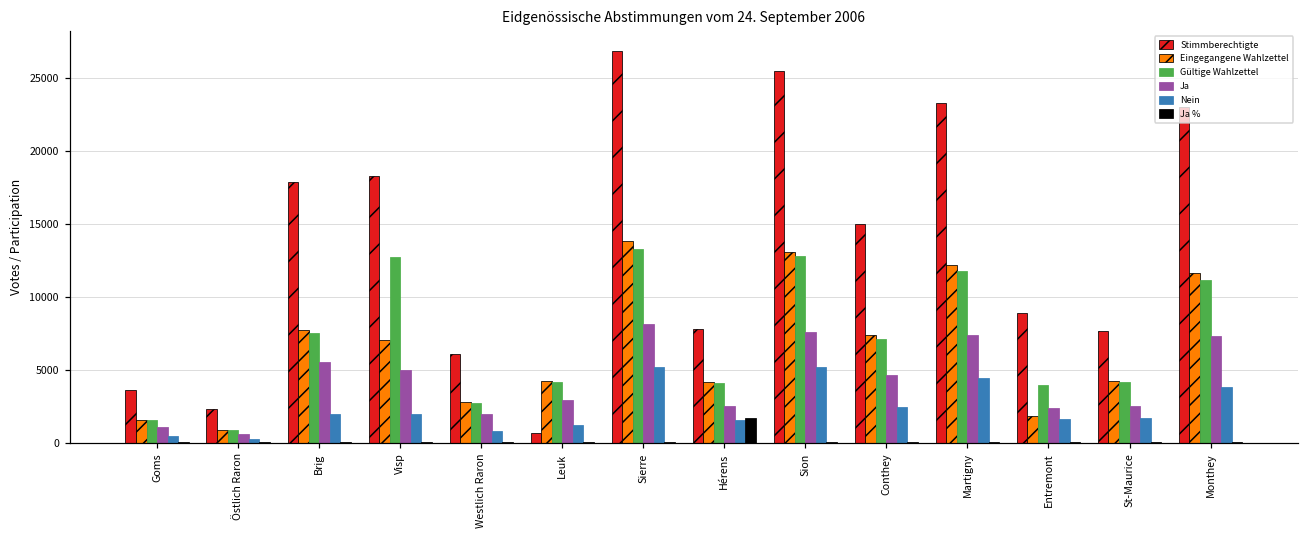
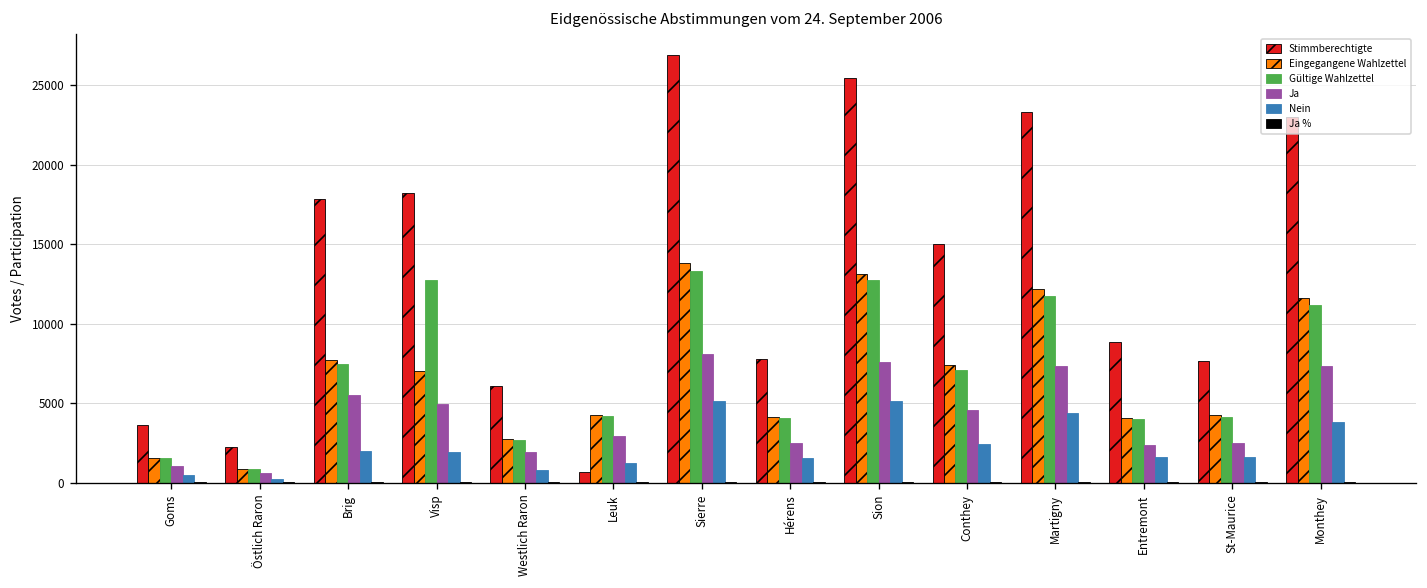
  {
    "Stimmberechtigte": {
      "Goms": 3600,
      "Östlich Raron": 2300,
      "Brig": 17900,
      "Visp": 18300,
      "Westlich Raron": 6100,
      "Leuk": 700,
      "Sierre": 26900,
      "Hérens": 7800,
      "Sion": 25500,
      "Conthey": 15000,
      "Martigny": 23300,
      "Entremont": 8900,
      "St-Maurice": 7700
    },
    "Eingegangene Wahlzettel": {
      "Goms": 1600,
      "Östlich Raron": 900,
      "Brig": 7800,
      "Visp": 7100,
      "Westlich Raron": 2800,
      "Leuk": 4200,
      "Sierre": 13900,
      "Hérens": 4200,
      "Sion": 13100,
      "Conthey": 7400,
      "Martigny": 12200,
-     "Entremont": 1800,
+     "Entremont": 4100,
      "St-Maurice": 4200,
      "Monthey": 11600
    },
    "Gültige Wahlzettel": {
      "Goms": 1500,
      "Östlich Raron": 900,
      "Brig": 7500,
      "Visp": 12700,
      "Westlich Raron": 2700,
      "Leuk": 4200,
      "Sierre": 13300,
      "Hérens": 4100,
      "Sion": 12800,
      "Conthey": 7100,
      "Martigny": 11800,
      "Entremont": 4000,
      "St-Maurice": 4200,
      "Monthey": 11200
    },
    "Ja": {
      "Goms": 1000,
      "Östlich Raron": 600,
      "Brig": 5500,
      "Visp": 5000,
      "Westlich Raron": 1900,
      "Leuk": 2900,
      "Sierre": 8100,
      "Hérens": 2500,
      "Sion": 7600,
      "Conthey": 4600,
      "Martigny": 7400,
      "Entremont": 2400,
      "St-Maurice": 2500,
      "Monthey": 7300
    },
    "Nein": {
      "Goms": 500,
      "Östlich Raron": 300,
      "Brig": 2000,
      "Visp": 1900,
      "Westlich Raron": 800,
      "Leuk": 1200,
      "Sierre": 5200,
      "Hérens": 1600,
      "Sion": 5200,
      "Conthey": 2500,
      "Martigny": 4400,
      "Entremont": 1600,
      "St-Maurice": 1700,
      "Monthey": 3800
    },
    "Ja %": {
-     "Hérens": 1700
+     "Hérens": 100
    }
  }
